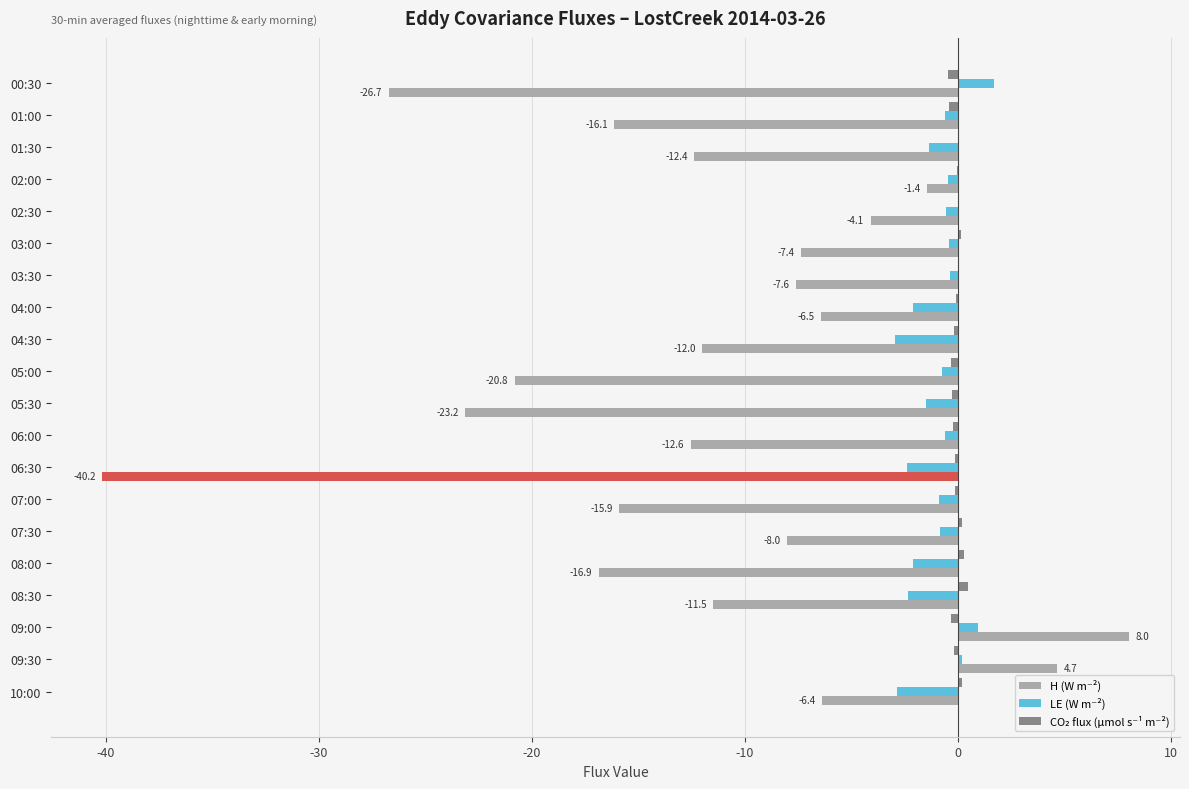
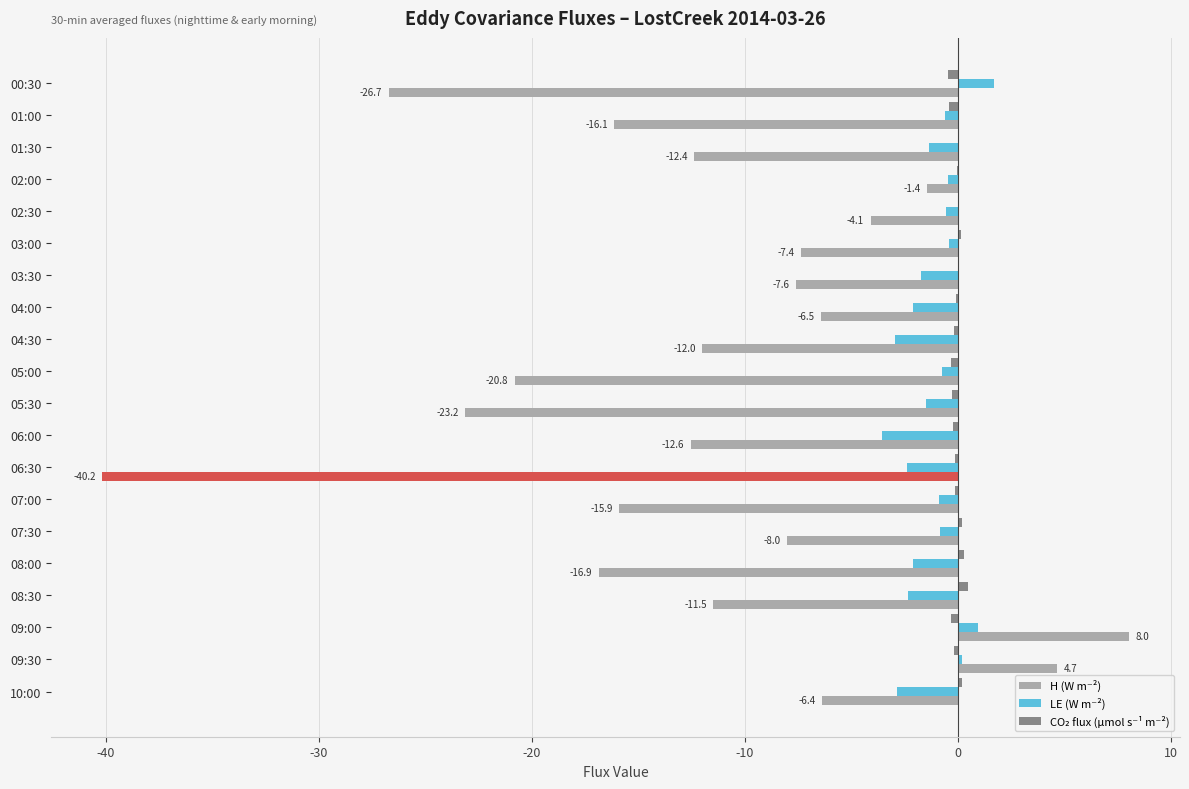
  {
    "LE (W m⁻²)": {
      "00:30": 1.7,
      "01:00": -0.6,
      "01:30": -1.4,
      "02:00": -0.5,
      "02:30": -0.5,
      "03:00": -0.4,
-     "03:30": -0.4,
+     "03:30": -1.8,
      "04:00": -2.1,
      "04:30": -3.0,
      "05:00": -0.8,
      "05:30": -1.5,
-     "06:00": -0.6,
+     "06:00": -3.6,
      "06:30": -2.4,
      "07:00": -0.9,
      "07:30": -0.8,
      "08:00": -2.1,
      "08:30": -2.4,
      "09:00": 0.9,
      "09:30": 0.2,
      "10:00": -2.9
    }
  }
